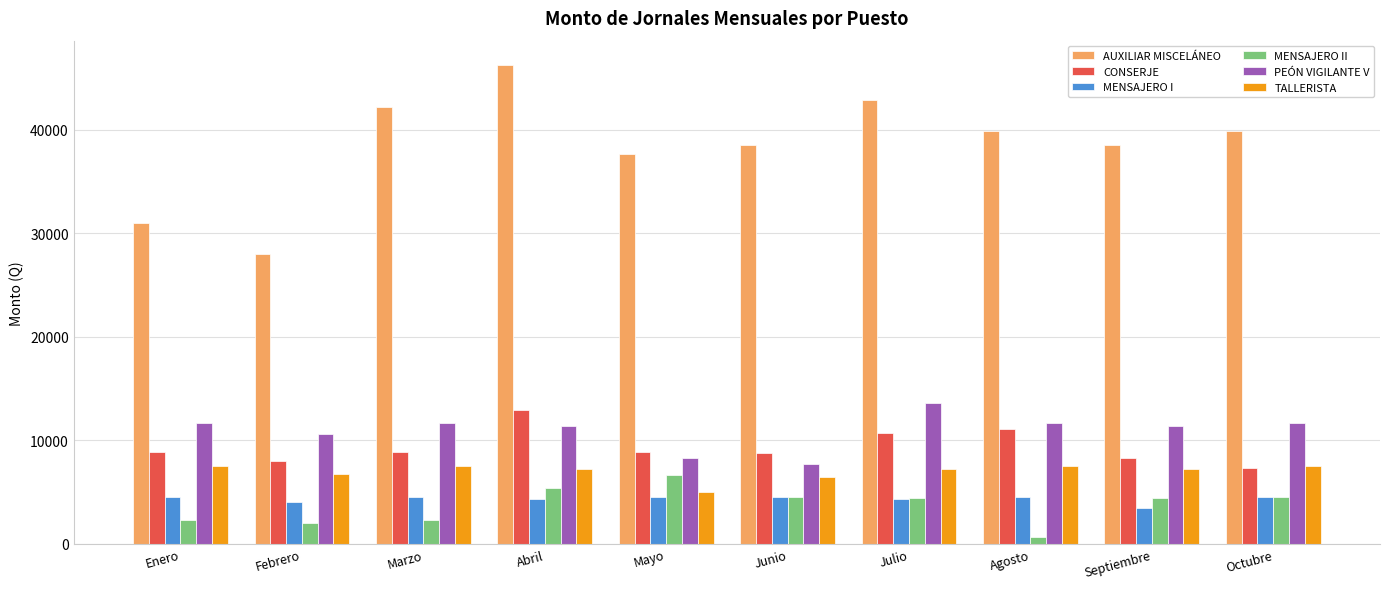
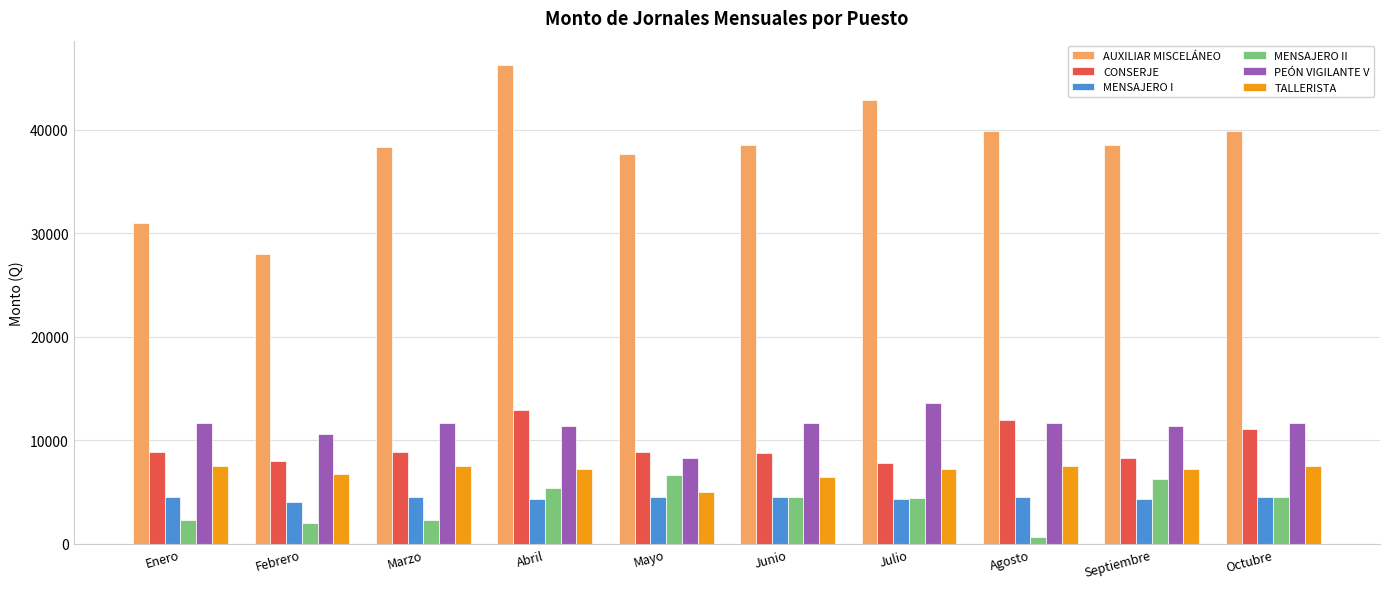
  {
    "AUXILIAR MISCELÁNEO": {
      "Enero": 31000,
      "Febrero": 28000,
-     "Marzo": 42200,
+     "Marzo": 38300,
      "Abril": 46300,
      "Mayo": 37600,
      "Junio": 38600,
      "Julio": 42800,
      "Agosto": 39800,
      "Septiembre": 38600,
      "Octubre": 39800
    },
    "CONSERJE": {
      "Enero": 8900,
      "Febrero": 8000,
      "Marzo": 8900,
      "Abril": 12900,
      "Mayo": 8900,
      "Junio": 8800,
-     "Julio": 10700,
-     "Agosto": 11100,
+     "Julio": 7800,
+     "Agosto": 11900,
      "Septiembre": 8300,
-     "Octubre": 7400
+     "Octubre": 11100
    },
    "MENSAJERO I": {
      "Enero": 4500,
      "Febrero": 4100,
      "Marzo": 4500,
      "Abril": 4400,
      "Mayo": 4500,
      "Junio": 4500,
      "Julio": 4400,
      "Agosto": 4500,
-     "Septiembre": 3500,
+     "Septiembre": 4400,
      "Octubre": 4500
    },
    "MENSAJERO II": {
      "Enero": 2300,
      "Febrero": 2100,
      "Marzo": 2300,
      "Abril": 5400,
      "Mayo": 6700,
      "Junio": 4600,
      "Julio": 4400,
      "Agosto": 600,
-     "Septiembre": 4400,
+     "Septiembre": 6200,
      "Octubre": 4600
    },
    "PEÓN VIGILANTE V": {
      "Enero": 11700,
      "Febrero": 10600,
      "Marzo": 11700,
      "Abril": 11300,
      "Mayo": 8300,
-     "Junio": 7700,
+     "Junio": 11700,
      "Julio": 13600,
      "Agosto": 11700,
      "Septiembre": 11300,
      "Octubre": 11700
    },
    "TALLERISTA": {
      "Enero": 7500,
      "Febrero": 6800,
      "Marzo": 7500,
      "Abril": 7300,
      "Mayo": 5000,
      "Junio": 6500,
      "Julio": 7300,
      "Agosto": 7500,
      "Septiembre": 7300,
      "Octubre": 7500
    }
  }
